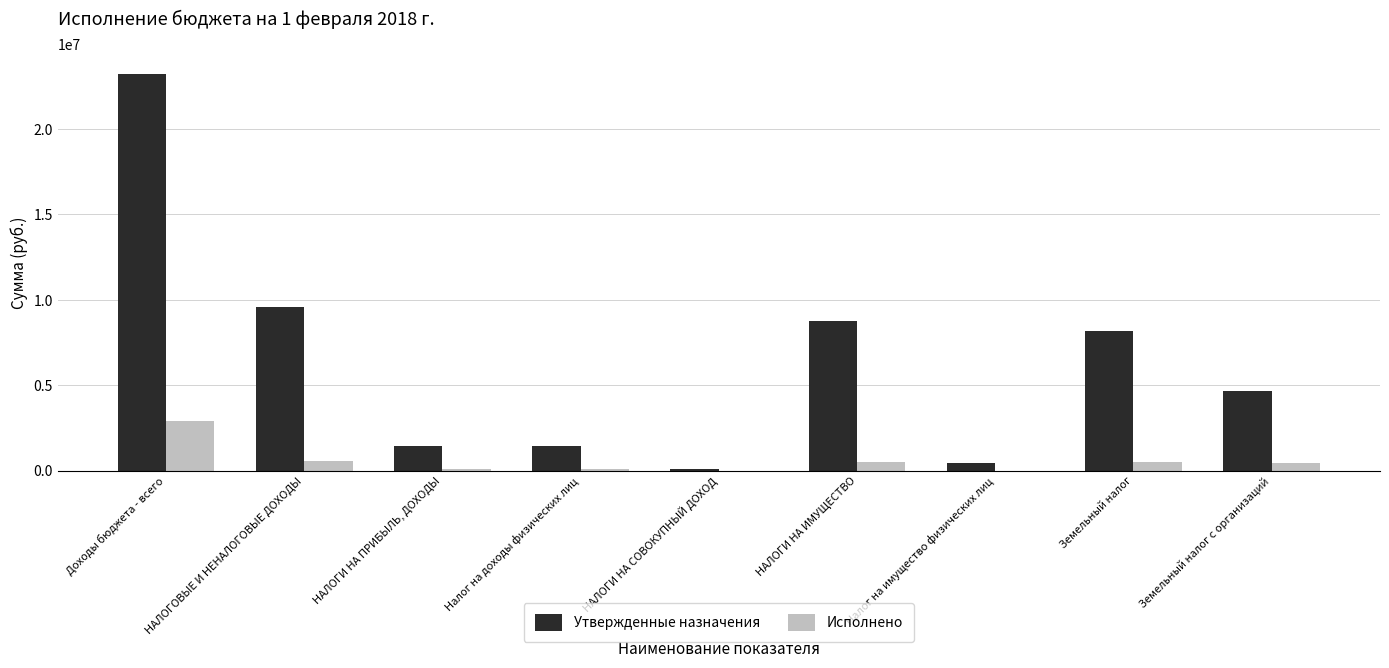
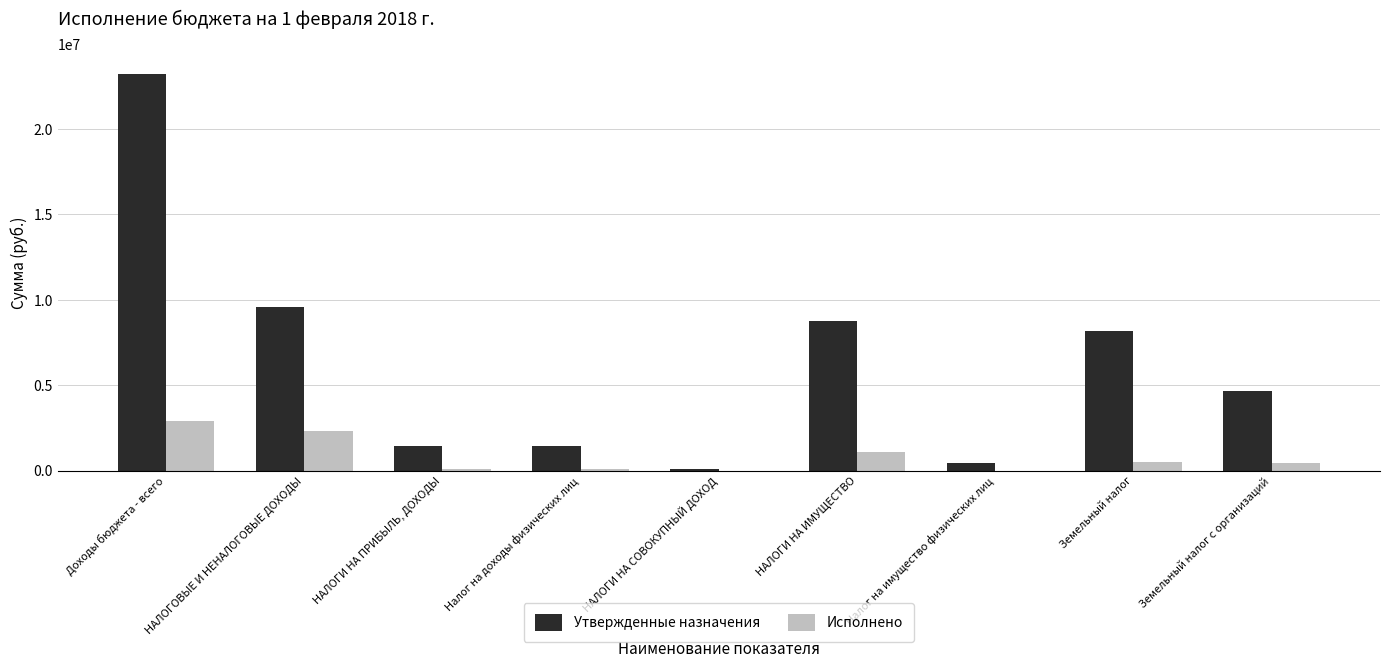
  {
    "Утвержденные назначения": {
      "Доходы бюджета - всего": 23200000,
      "НАЛОГОВЫЕ И НЕНАЛОГОВЫЕ ДОХОДЫ": 9600000,
      "НАЛОГИ НА ПРИБЫЛЬ, ДОХОДЫ": 1500000,
      "Налог на доходы физических лиц": 1500000,
      "НАЛОГИ НА ИМУЩЕСТВО": 8800000,
      "Налог на имущество физических лиц": 500000,
      "Земельный налог": 8200000,
      "Земельный налог с организаций": 4700000
    },
    "Исполнено": {
      "Доходы бюджета - всего": 2900000,
-     "НАЛОГОВЫЕ И НЕНАЛОГОВЫЕ ДОХОДЫ": 600000,
+     "НАЛОГОВЫЕ И НЕНАЛОГОВЫЕ ДОХОДЫ": 2300000,
      "НАЛОГИ НА СОВОКУПНЫЙ ДОХОД": 0,
-     "НАЛОГИ НА ИМУЩЕСТВО": 500000,
+     "НАЛОГИ НА ИМУЩЕСТВО": 1100000,
      "Земельный налог": 500000,
      "Земельный налог с организаций": 500000
    }
  }
